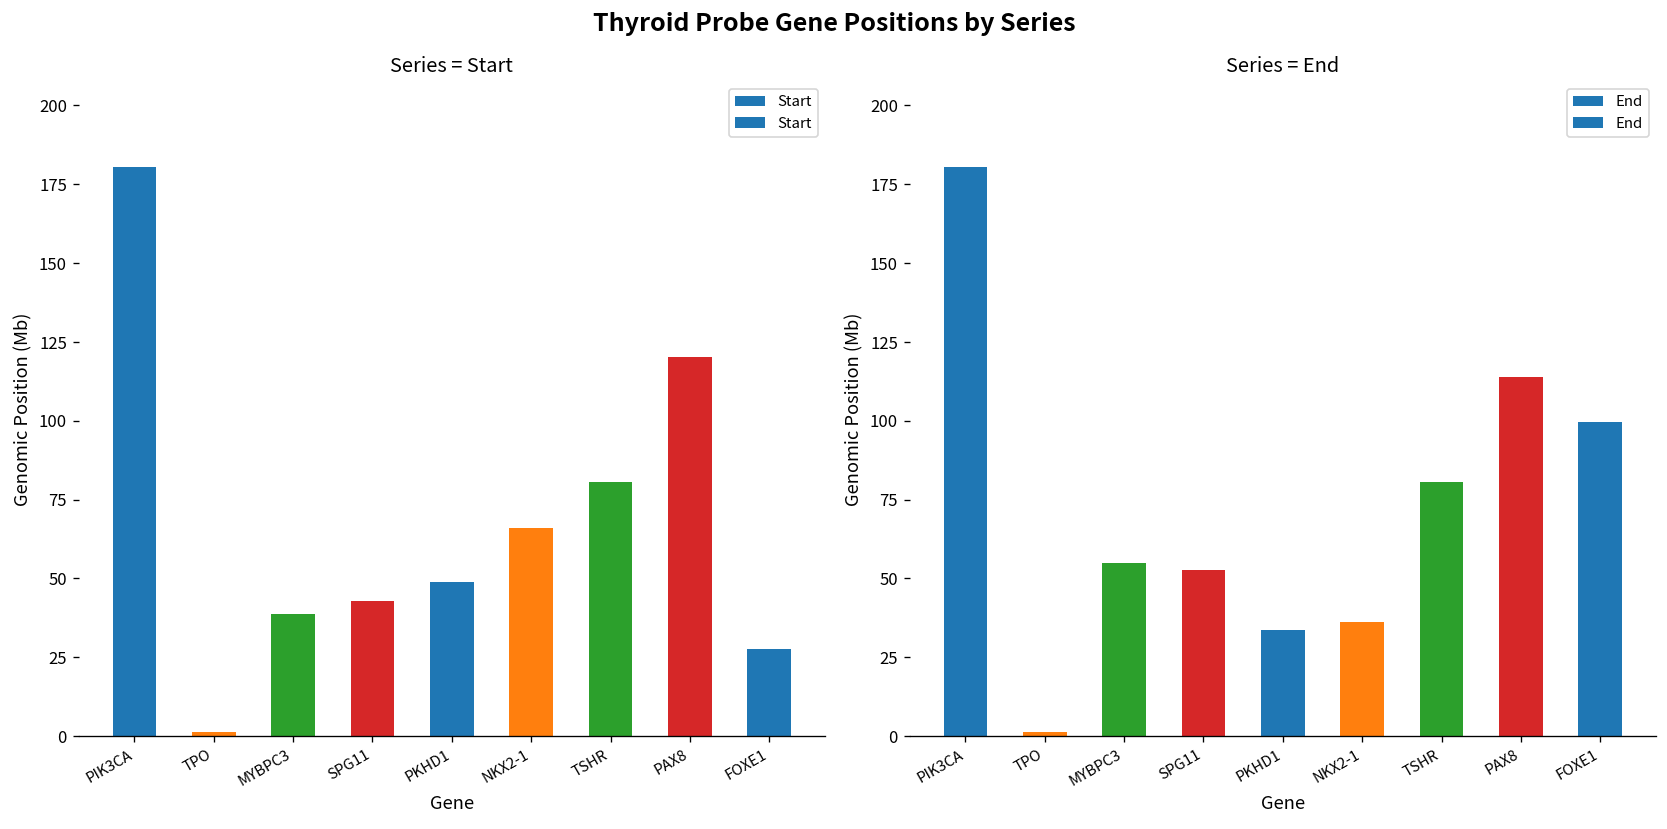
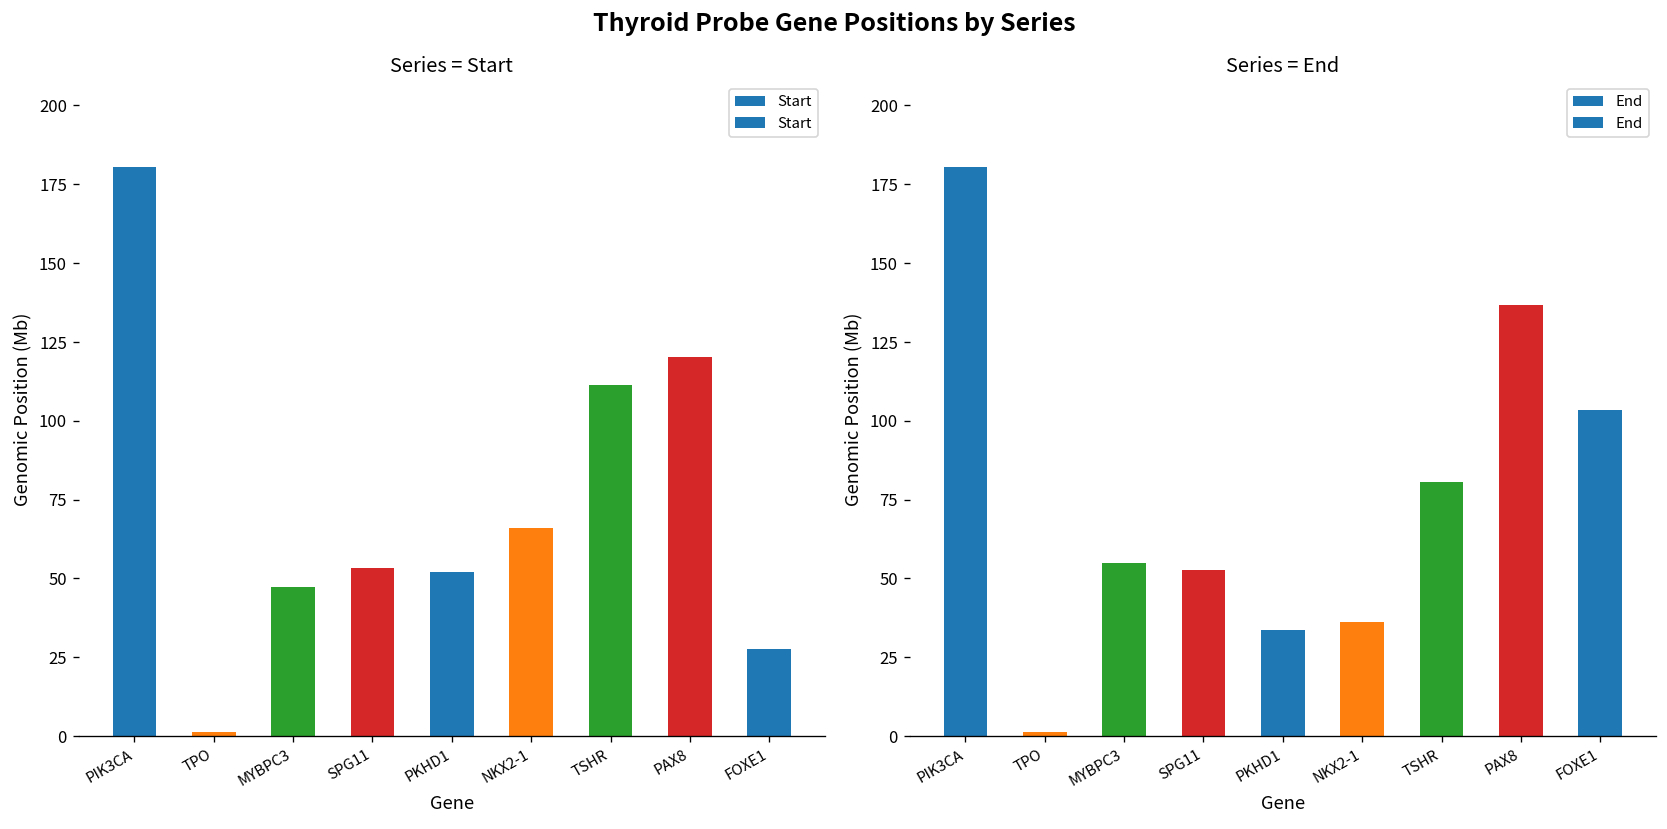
  {
    "Series = Start": {
      "PIK3CA": 180,
      "TPO": 1,
-     "MYBPC3": 39,
-     "SPG11": 43,
-     "PKHD1": 49,
+     "MYBPC3": 47,
+     "SPG11": 53,
+     "PKHD1": 52,
      "NKX2-1": 66,
-     "TSHR": 80,
+     "TSHR": 111,
      "PAX8": 120,
      "FOXE1": 27
    },
    "Series = End": {
      "PIK3CA": 180,
      "TPO": 1,
      "MYBPC3": 55,
      "SPG11": 53,
      "PKHD1": 34,
      "NKX2-1": 36,
      "TSHR": 80,
-     "PAX8": 114,
-     "FOXE1": 100
+     "PAX8": 137,
+     "FOXE1": 103
    }
  }
